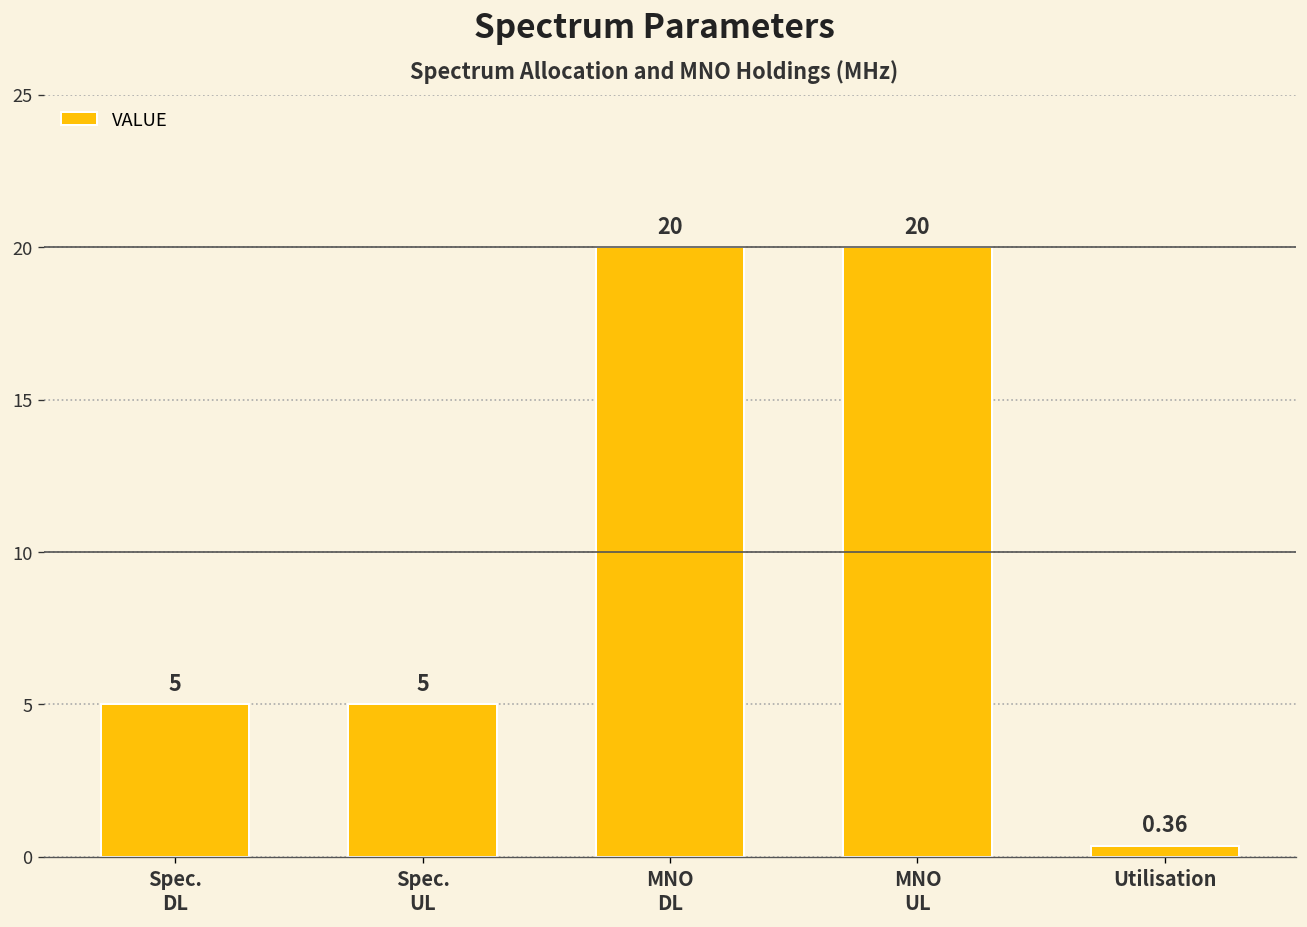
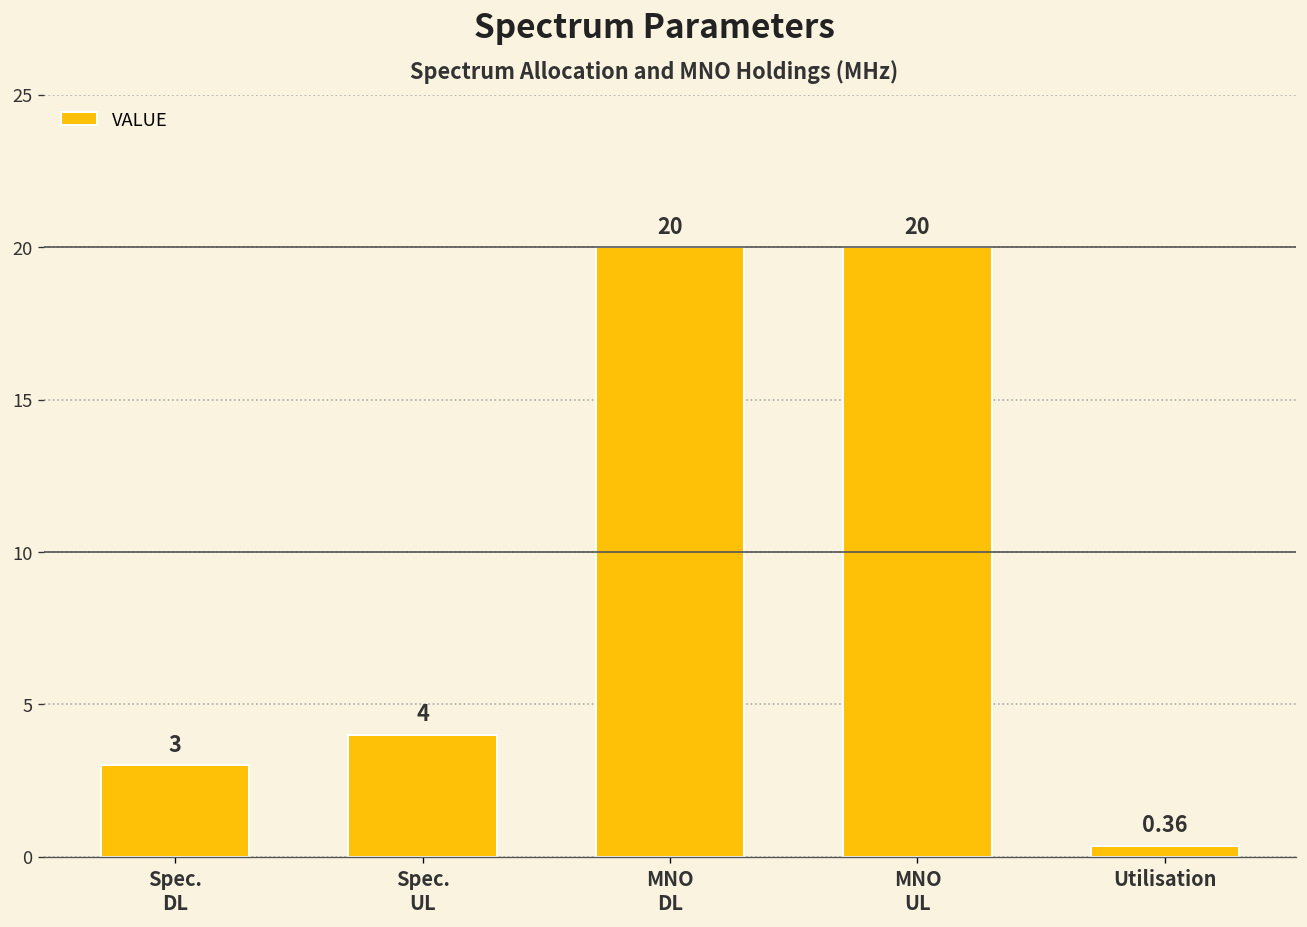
  {
-   "Spec. DL": 5,
-   "Spec. UL": 5,
+   "Spec. DL": 3,
+   "Spec. UL": 4,
    "MNO DL": 20,
    "MNO UL": 20,
    "Utilisation": 0.36
  }
